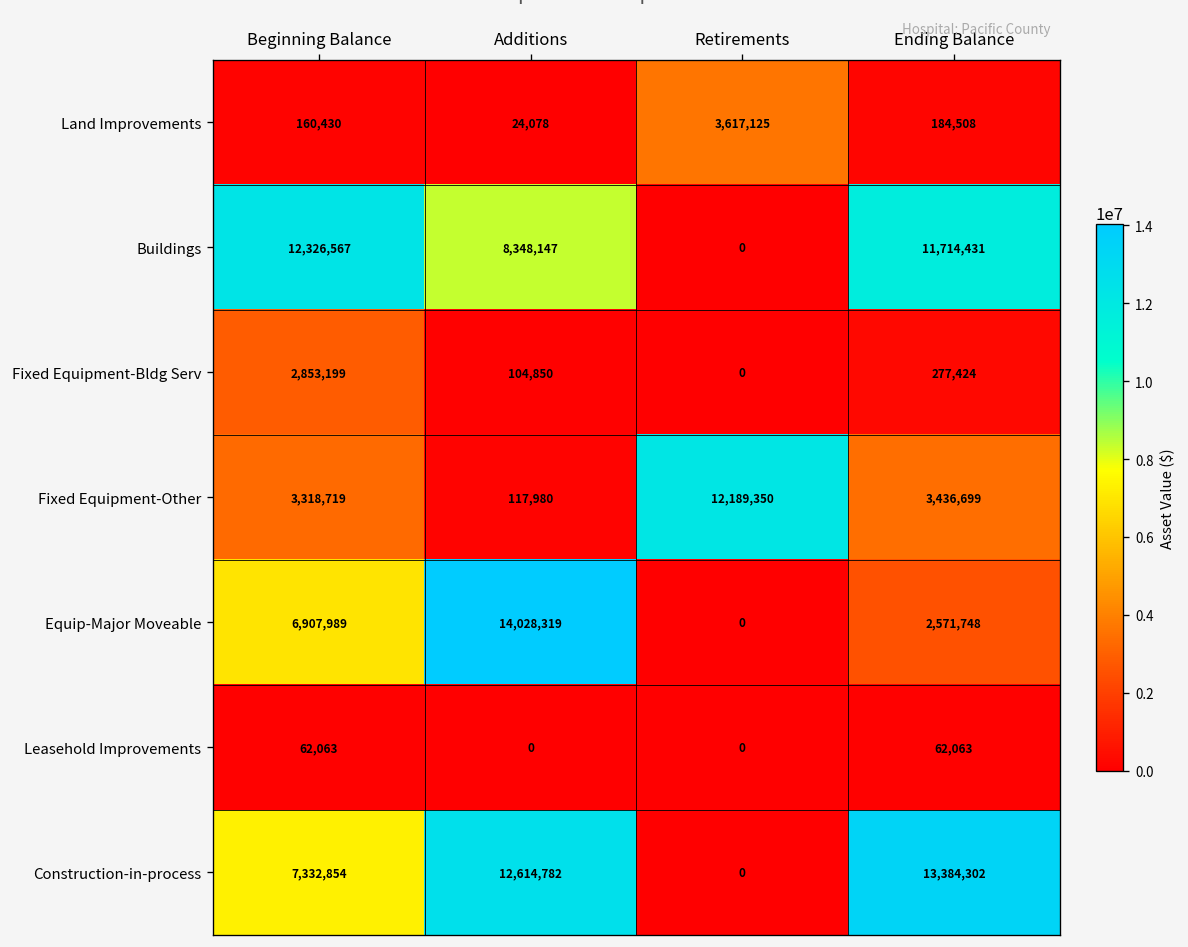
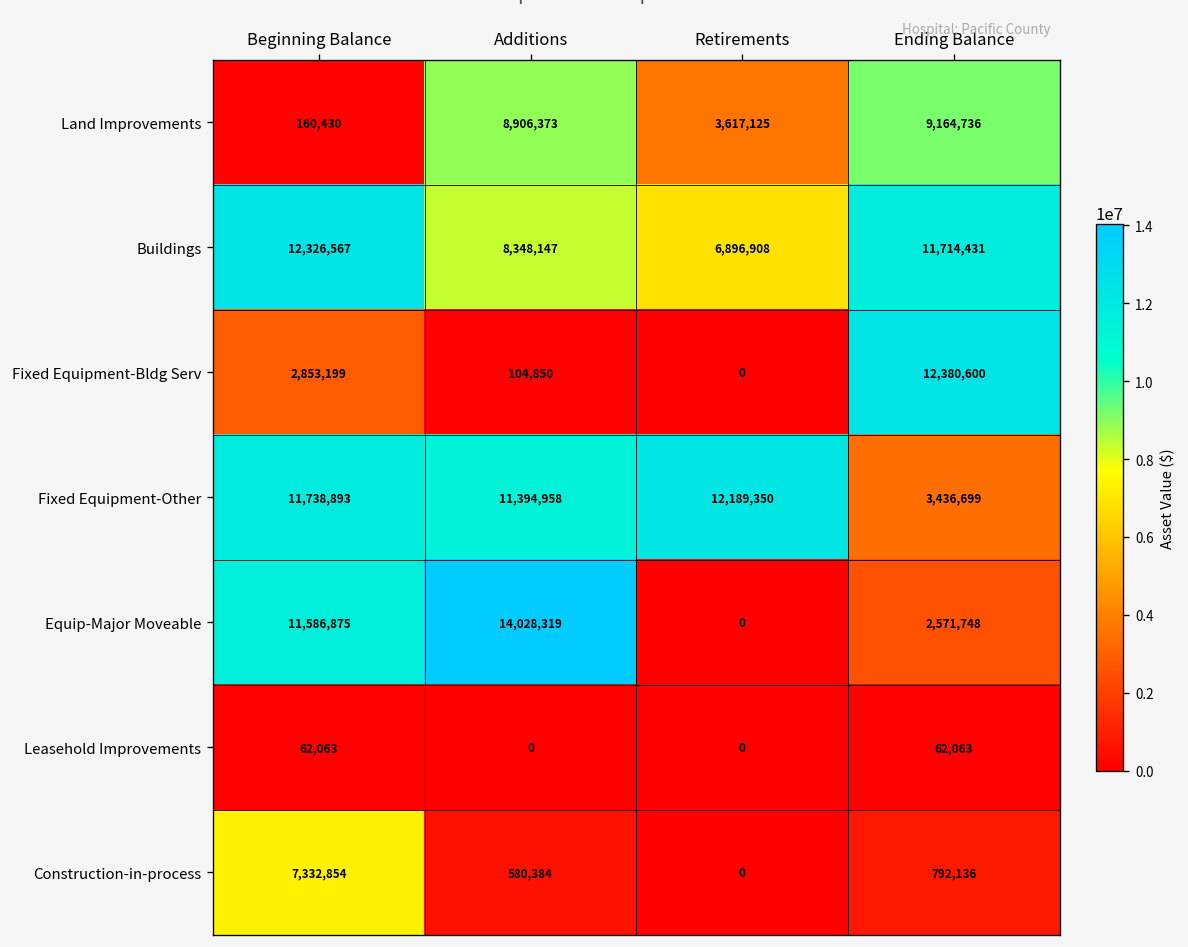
  {
    "Land Improvements": {
      "Beginning Balance": "160,430",
-     "Additions": "24,078",
+     "Additions": "8,906,373",
      "Retirements": "3,617,125",
-     "Ending Balance": "184,508"
+     "Ending Balance": "9,164,736"
    },
    "Buildings": {
      "Beginning Balance": "12,326,567",
      "Additions": "8,348,147",
-     "Retirements": "0",
+     "Retirements": "6,896,908",
      "Ending Balance": "11,714,431"
    },
    "Fixed Equipment-Bldg Serv": {
      "Beginning Balance": "2,853,199",
      "Additions": "104,850",
      "Retirements": "0",
-     "Ending Balance": "277,424"
+     "Ending Balance": "12,380,600"
    },
    "Fixed Equipment-Other": {
-     "Beginning Balance": "3,318,719",
-     "Additions": "117,980",
+     "Beginning Balance": "11,738,893",
+     "Additions": "11,394,958",
      "Retirements": "12,189,350",
      "Ending Balance": "3,436,699"
    },
    "Equip-Major Moveable": {
-     "Beginning Balance": "6,907,989",
+     "Beginning Balance": "11,586,875",
      "Additions": "14,028,319",
      "Retirements": "0",
      "Ending Balance": "2,571,748"
    },
    "Leasehold Improvements": {
      "Beginning Balance": "62,063",
      "Additions": "0",
      "Retirements": "0",
      "Ending Balance": "62,063"
    },
    "Construction-in-process": {
      "Beginning Balance": "7,332,854",
-     "Additions": "12,614,782",
+     "Additions": "580,384",
      "Retirements": "0",
-     "Ending Balance": "13,384,302"
+     "Ending Balance": "792,136"
    }
  }
